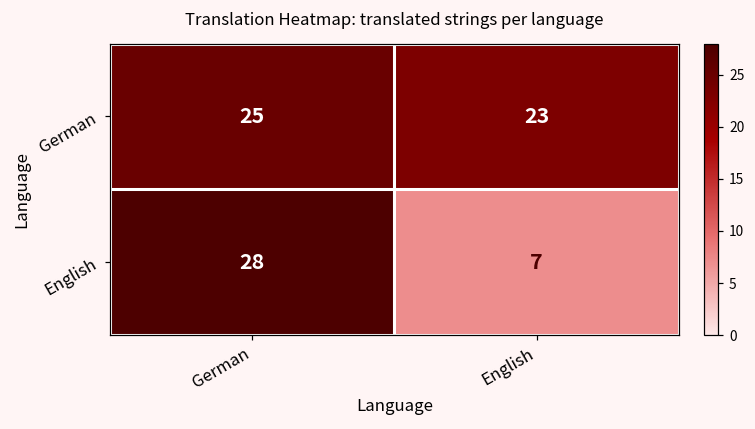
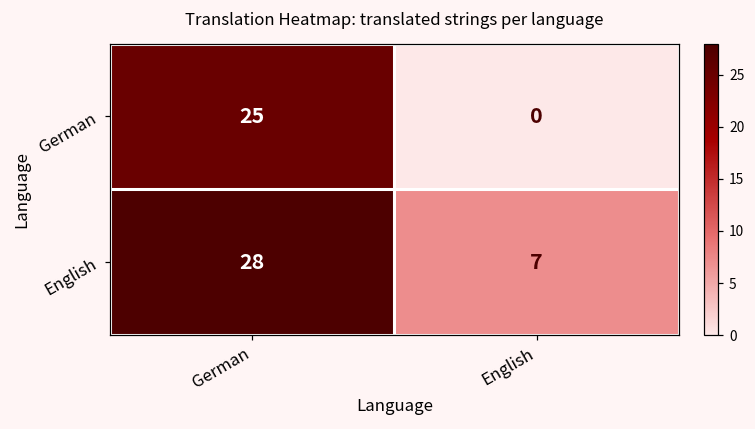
  {
    "German": {
      "German": 25,
-     "English": 23
+     "English": 0
    },
    "English": {
      "German": 28,
      "English": 7
    }
  }
